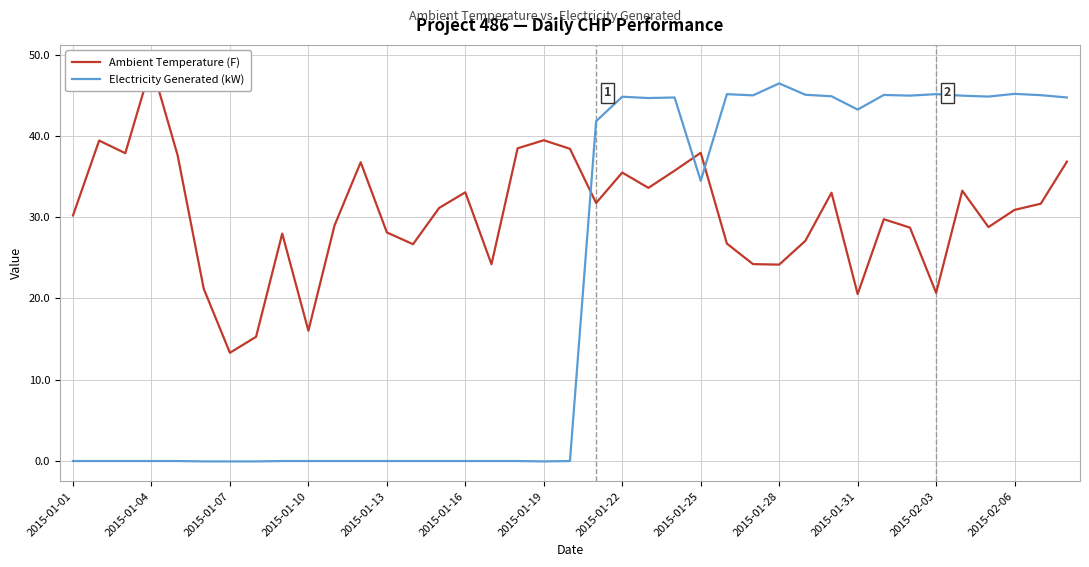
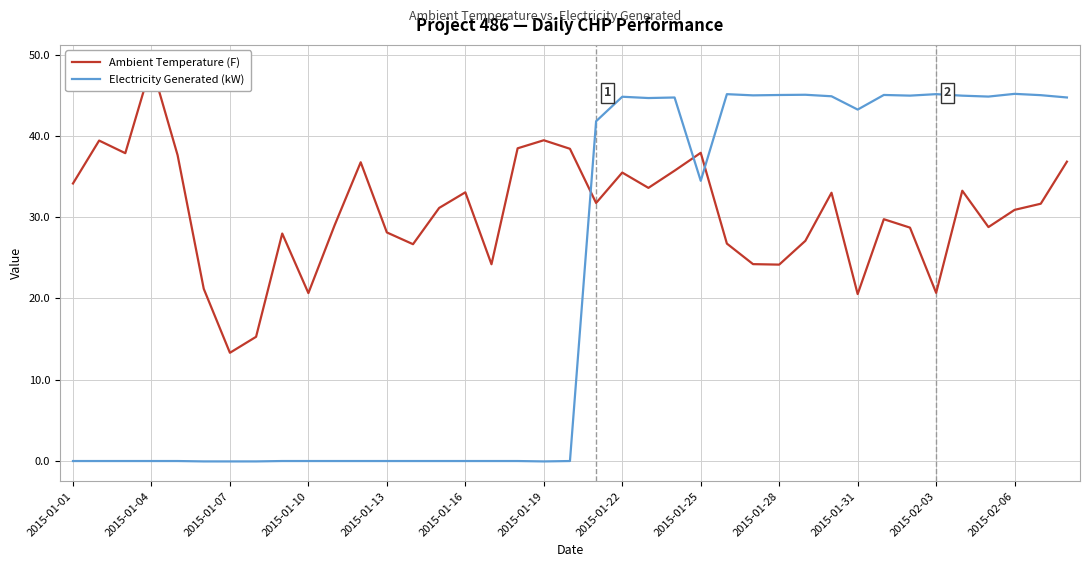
  {
    "Ambient Temperature (F)": {
-     "2015-01-01": 30,
+     "2015-01-01": 34,
      "2015-01-07": 13,
-     "2015-01-10": 16,
+     "2015-01-10": 21,
      "2015-01-13": 28,
      "2015-01-16": 33,
      "2015-01-19": 39,
      "2015-01-22": 35,
      "2015-01-25": 38,
      "2015-01-28": 24,
      "2015-01-31": 21,
      "2015-02-03": 21,
      "2015-02-06": 31
    },
    "Electricity Generated (kW)": {
      "2015-01-01": 0,
      "2015-01-04": 0,
      "2015-01-07": 0,
      "2015-01-10": 0,
      "2015-01-13": 0,
      "2015-01-16": 0,
      "2015-01-19": 0,
      "2015-01-25": 34,
-     "2015-01-28": 46,
+     "2015-01-28": 45,
      "2015-01-31": 43,
      "2015-02-06": 45
    }
  }
